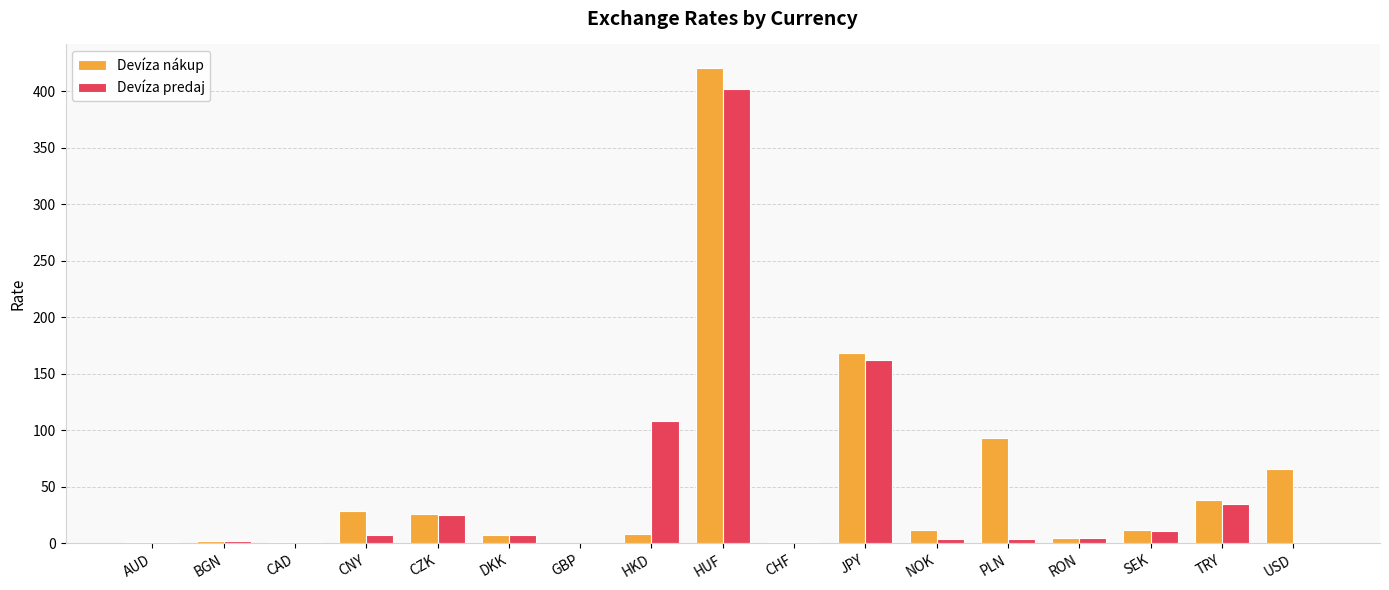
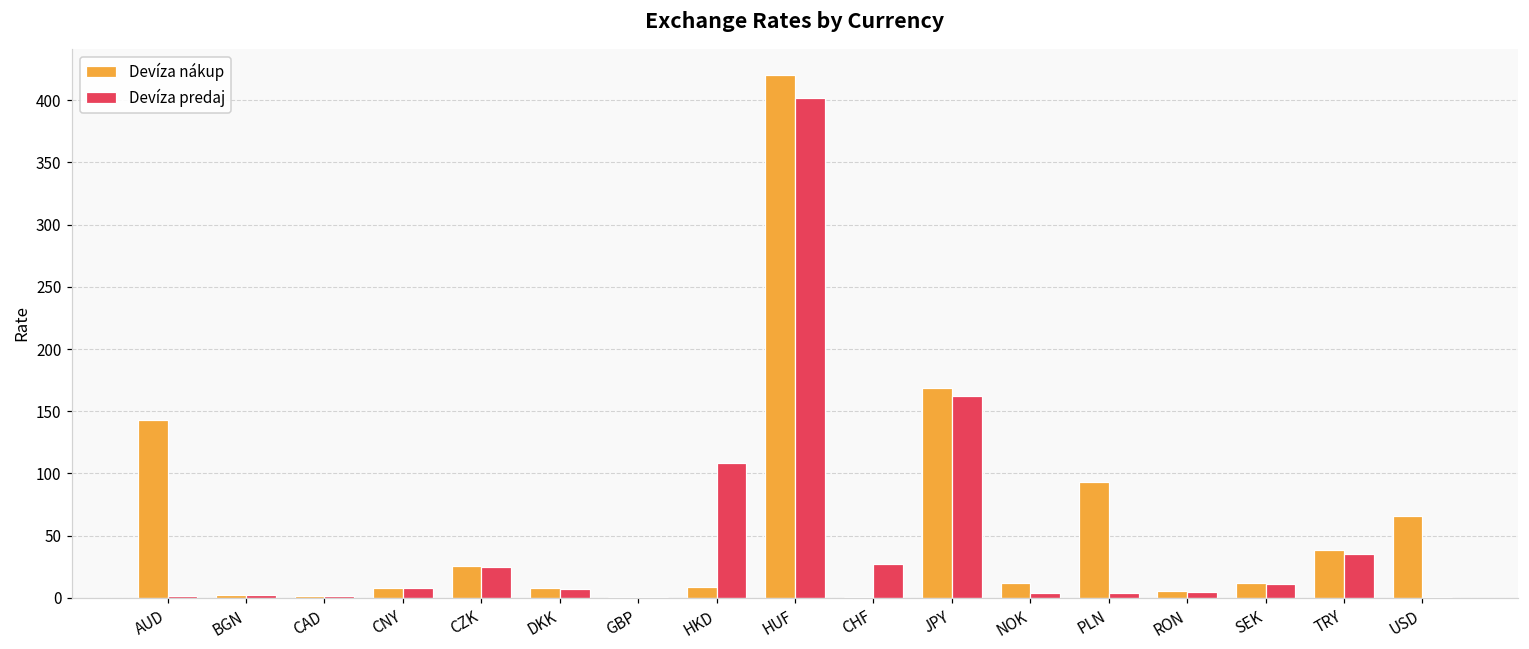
  {
    "Devíza nákup": {
-     "AUD": 2,
-     "CNY": 29,
+     "AUD": 143,
+     "CNY": 8,
      "CZK": 26,
      "DKK": 8,
      "HKD": 9,
      "HUF": 420,
      "JPY": 169,
      "NOK": 12,
      "PLN": 93,
      "RON": 5,
      "SEK": 12,
      "TRY": 39,
      "USD": 66
    },
    "Devíza predaj": {
      "CNY": 7,
      "CZK": 25,
      "DKK": 7,
      "HKD": 108,
      "HUF": 402,
-     "CHF": 1,
+     "CHF": 27,
      "JPY": 162,
      "NOK": 4,
      "PLN": 4,
      "RON": 5,
      "SEK": 11,
      "TRY": 35
    }
  }
